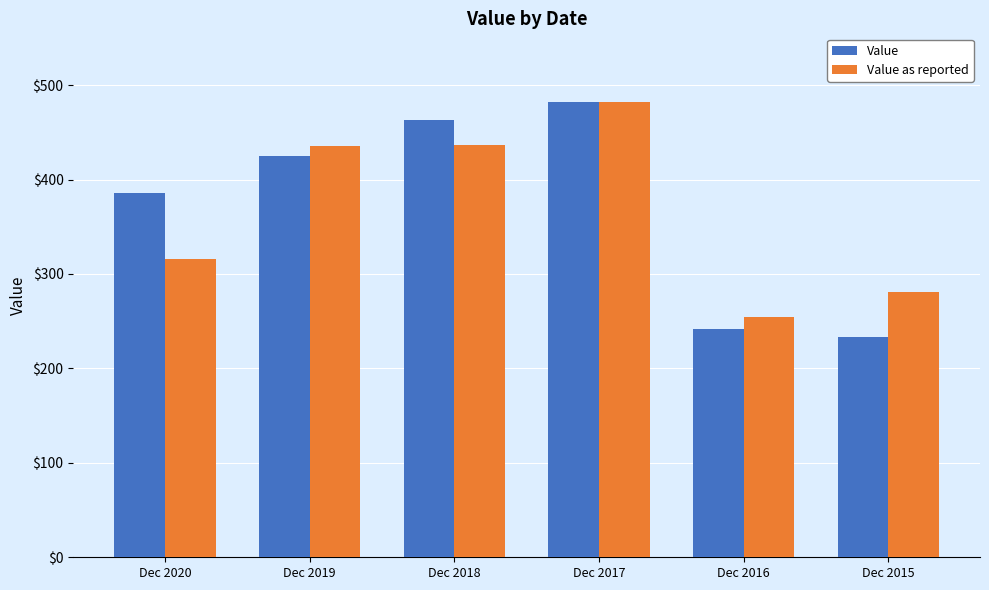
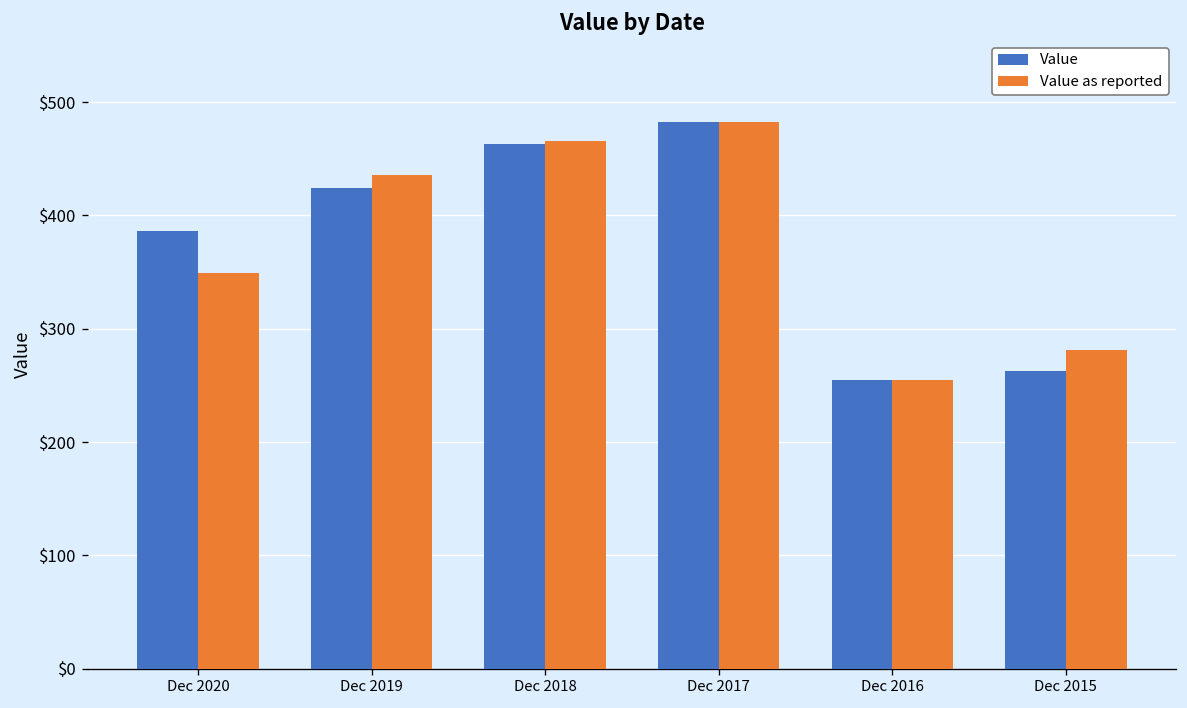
  {
    "Value": {
      "Dec 2020": "$390",
      "Dec 2019": "$420",
      "Dec 2018": "$460",
      "Dec 2017": "$480",
-     "Dec 2016": "$240",
-     "Dec 2015": "$230"
+     "Dec 2016": "$250",
+     "Dec 2015": "$260"
    },
    "Value as reported": {
-     "Dec 2020": "$320",
+     "Dec 2020": "$350",
      "Dec 2019": "$440",
-     "Dec 2018": "$440",
+     "Dec 2018": "$470",
      "Dec 2017": "$480",
      "Dec 2016": "$250",
      "Dec 2015": "$280"
    }
  }
